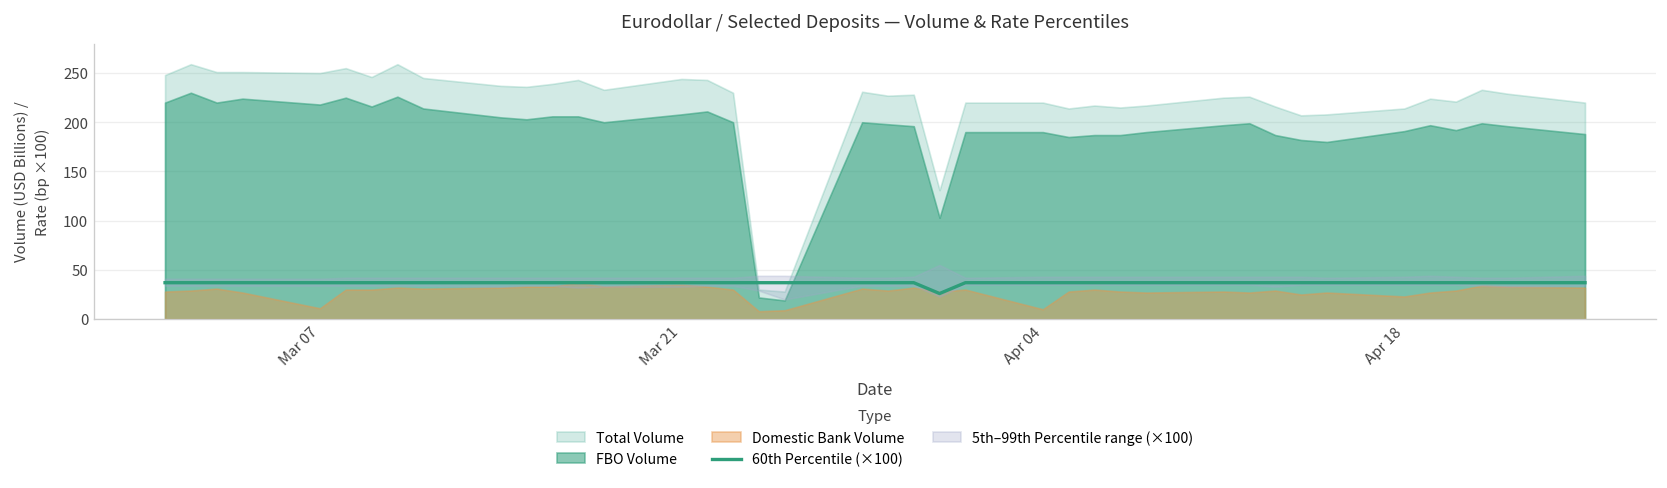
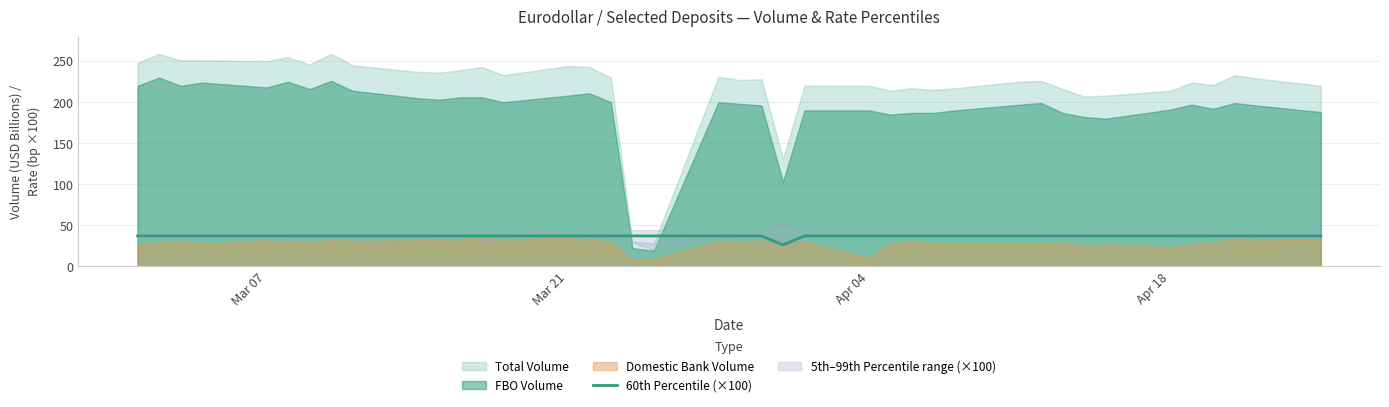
  {
    "Domestic Bank Volume": {
-     "Mar 07": 10,
+     "Mar 07": 30,
      "Apr 04": 10,
      "Apr 18": 20
    }
  }
